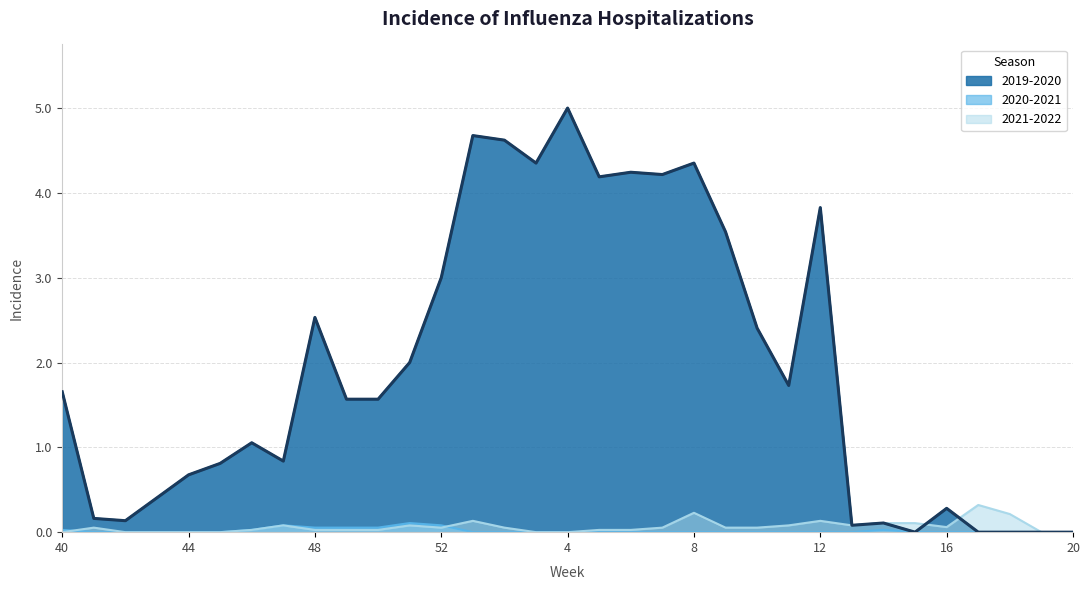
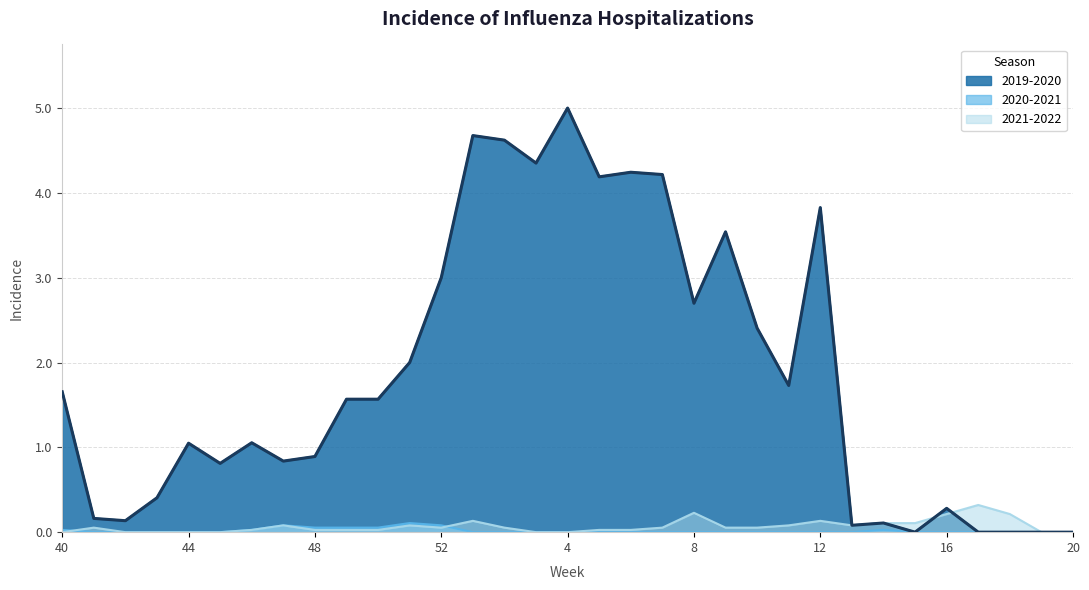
  {
    "2019-2020": {
      "40": 1.7,
-     "44": 0.7,
-     "48": 2.5,
+     "44": 1.0,
+     "48": 0.9,
      "52": 3.0,
      "4": 5.0,
-     "8": 4.4,
+     "8": 2.7,
      "12": 3.8,
      "16": 0.3
    },
    "2020-2021": {
      "8": 0.0,
      "12": 0.0,
      "16": 0.0
    },
    "2021-2022": {
      "8": 0.2,
      "12": 0.1,
-     "16": 0.1
+     "16": 0.2
    }
  }
